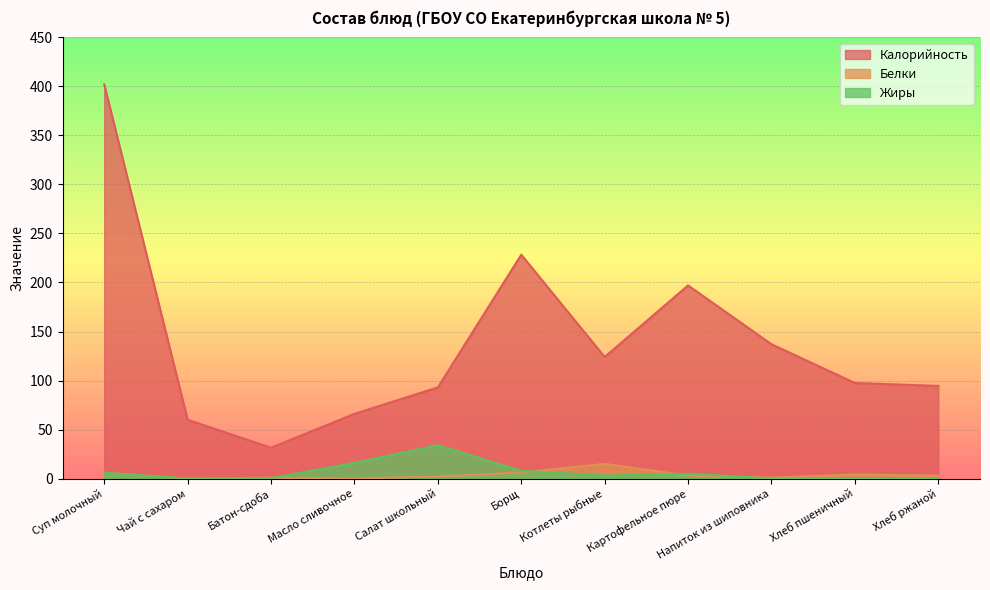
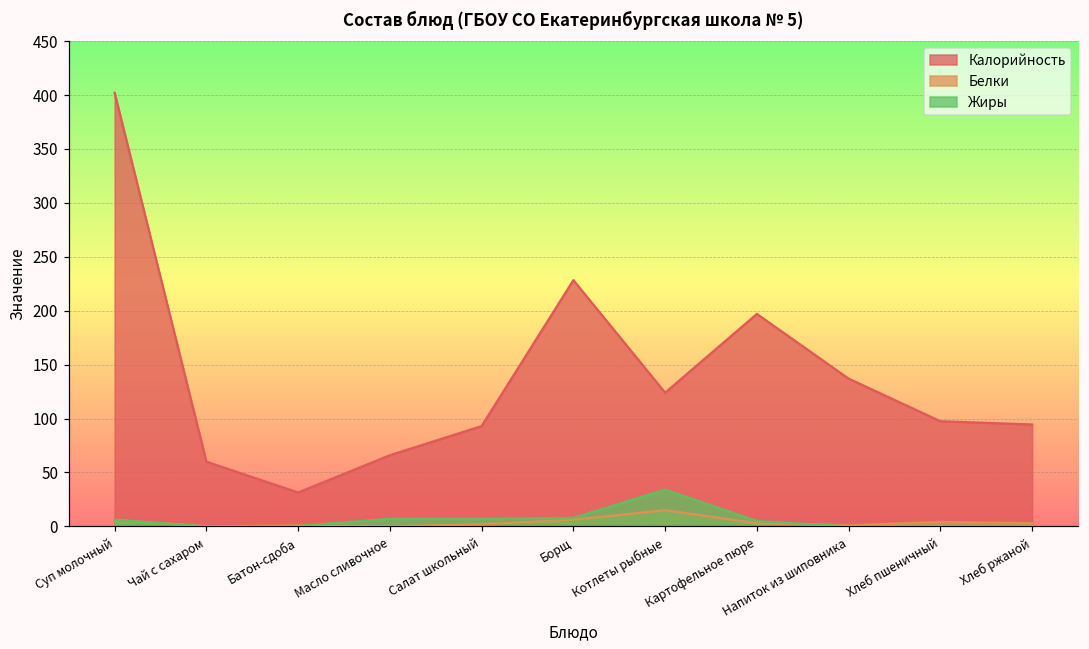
  {
    "Жиры": {
-     "Масло сливочное": 20,
-     "Салат школьный": 30,
-     "Котлеты рыбные": 0,
+     "Масло сливочное": 10,
+     "Салат школьный": 10,
+     "Котлеты рыбные": 30,
      "Хлеб пшеничный": 0
    }
  }
